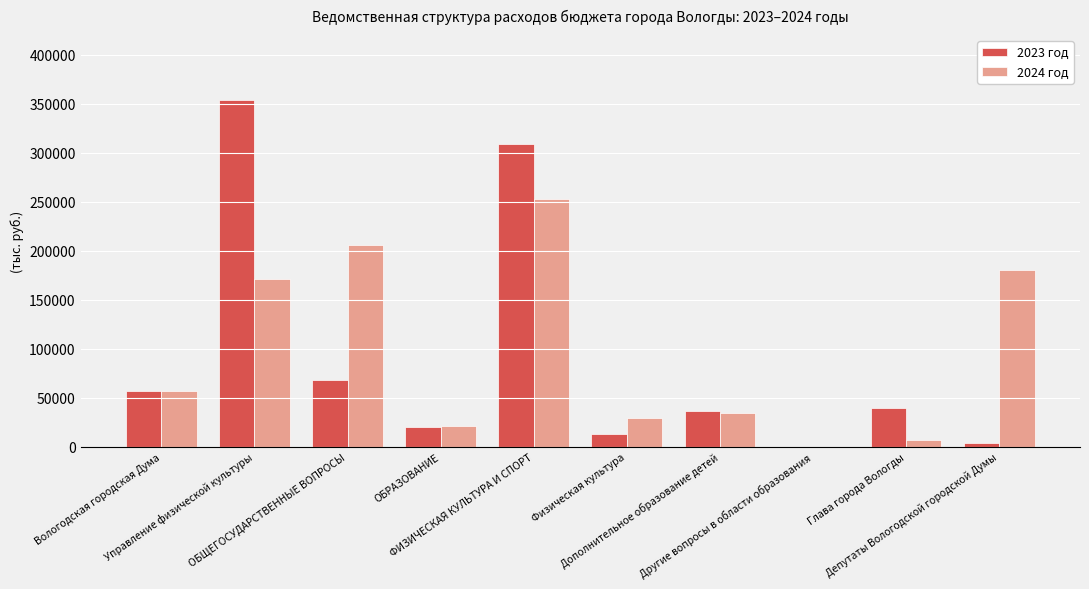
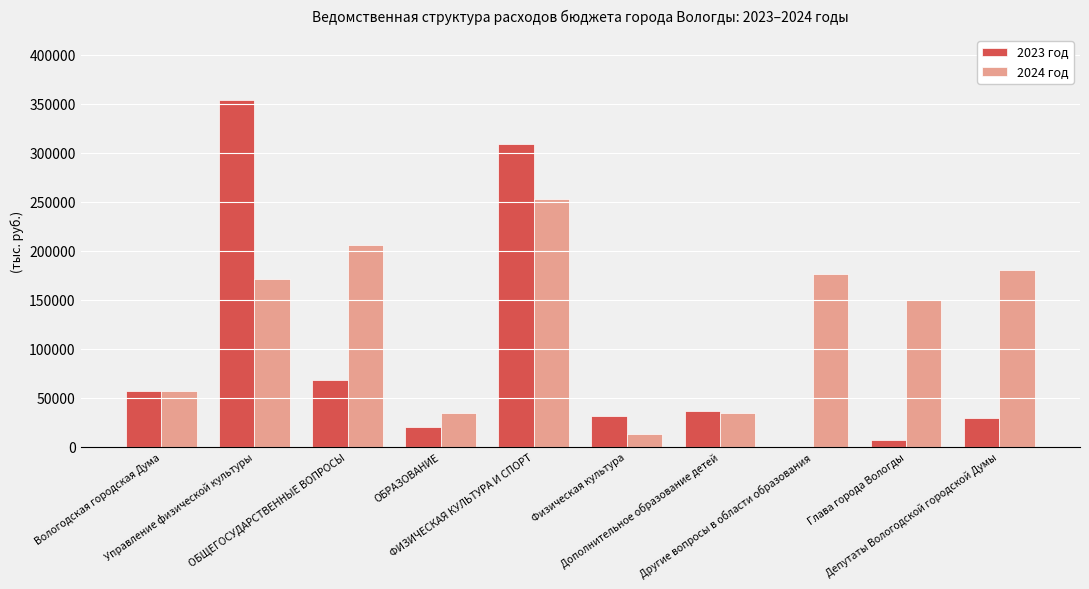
  {
    "2023 год": {
      "Вологодская городская Дума": 60000,
      "Управление физической культуры": 350000,
      "ОБЩЕГОСУДАРСТВЕННЫЕ ВОПРОСЫ": 70000,
      "ОБРАЗОВАНИЕ": 20000,
      "ФИЗИЧЕСКАЯ КУЛЬТУРА И СПОРТ": 310000,
-     "Физическая культура": 10000,
+     "Физическая культура": 30000,
      "Дополнительное образование детей": 40000,
-     "Глава города Вологды": 40000,
-     "Депутаты Вологодской городской Думы": 0
+     "Глава города Вологды": 10000,
+     "Депутаты Вологодской городской Думы": 30000
    },
    "2024 год": {
      "Вологодская городская Дума": 60000,
      "Управление физической культуры": 170000,
      "ОБЩЕГОСУДАРСТВЕННЫЕ ВОПРОСЫ": 210000,
-     "ОБРАЗОВАНИЕ": 20000,
+     "ОБРАЗОВАНИЕ": 30000,
      "ФИЗИЧЕСКАЯ КУЛЬТУРА И СПОРТ": 250000,
-     "Физическая культура": 30000,
+     "Физическая культура": 10000,
      "Дополнительное образование детей": 30000,
-     "Другие вопросы в области образования": 0,
-     "Глава города Вологды": 10000,
+     "Другие вопросы в области образования": 180000,
+     "Глава города Вологды": 150000,
      "Депутаты Вологодской городской Думы": 180000
    }
  }
